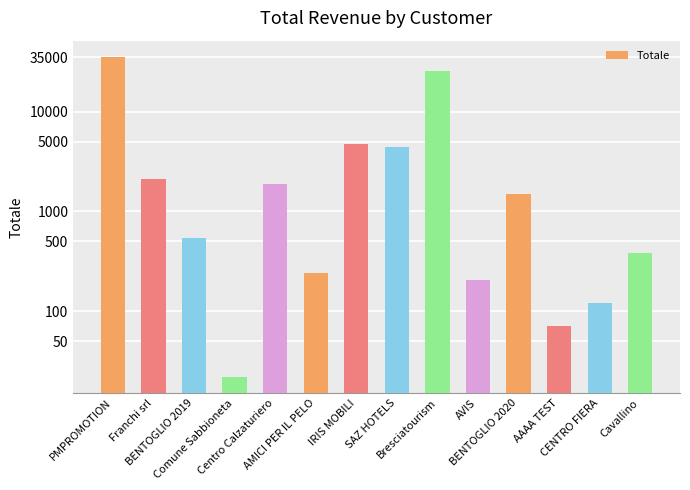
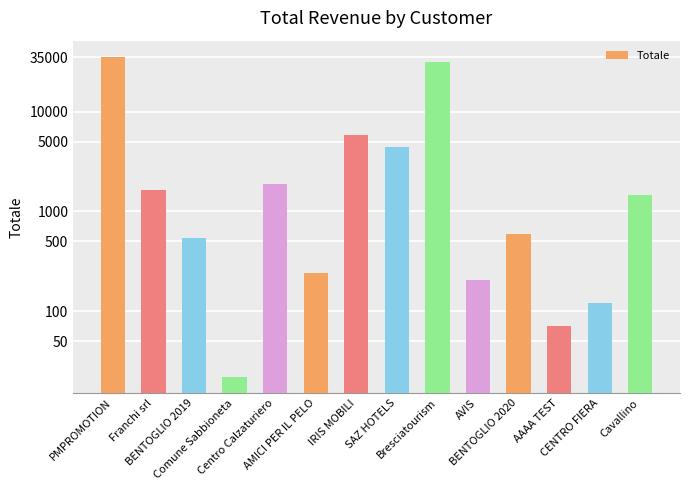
  {
    "PMPROMOTION": 35000,
-   "Franchi srl": 2100,
+   "Franchi srl": 1700,
    "BENTOGLIO 2019": 500,
    "Comune Sabbioneta": 22,
    "Centro Calzaturiero": 1900,
    "AMICI PER IL PELO": 240,
-   "IRIS MOBILI": 5000,
+   "IRIS MOBILI": 6000,
    "SAZ HOTELS": 4000,
-   "Bresciatourism": 26000,
+   "Bresciatourism": 31000,
    "AVIS": 210,
-   "BENTOGLIO 2020": 1500,
+   "BENTOGLIO 2020": 600,
    "AAAA TEST": 70,
    "CENTRO FIERA": 120,
-   "Cavallino": 380
+   "Cavallino": 1500
  }
